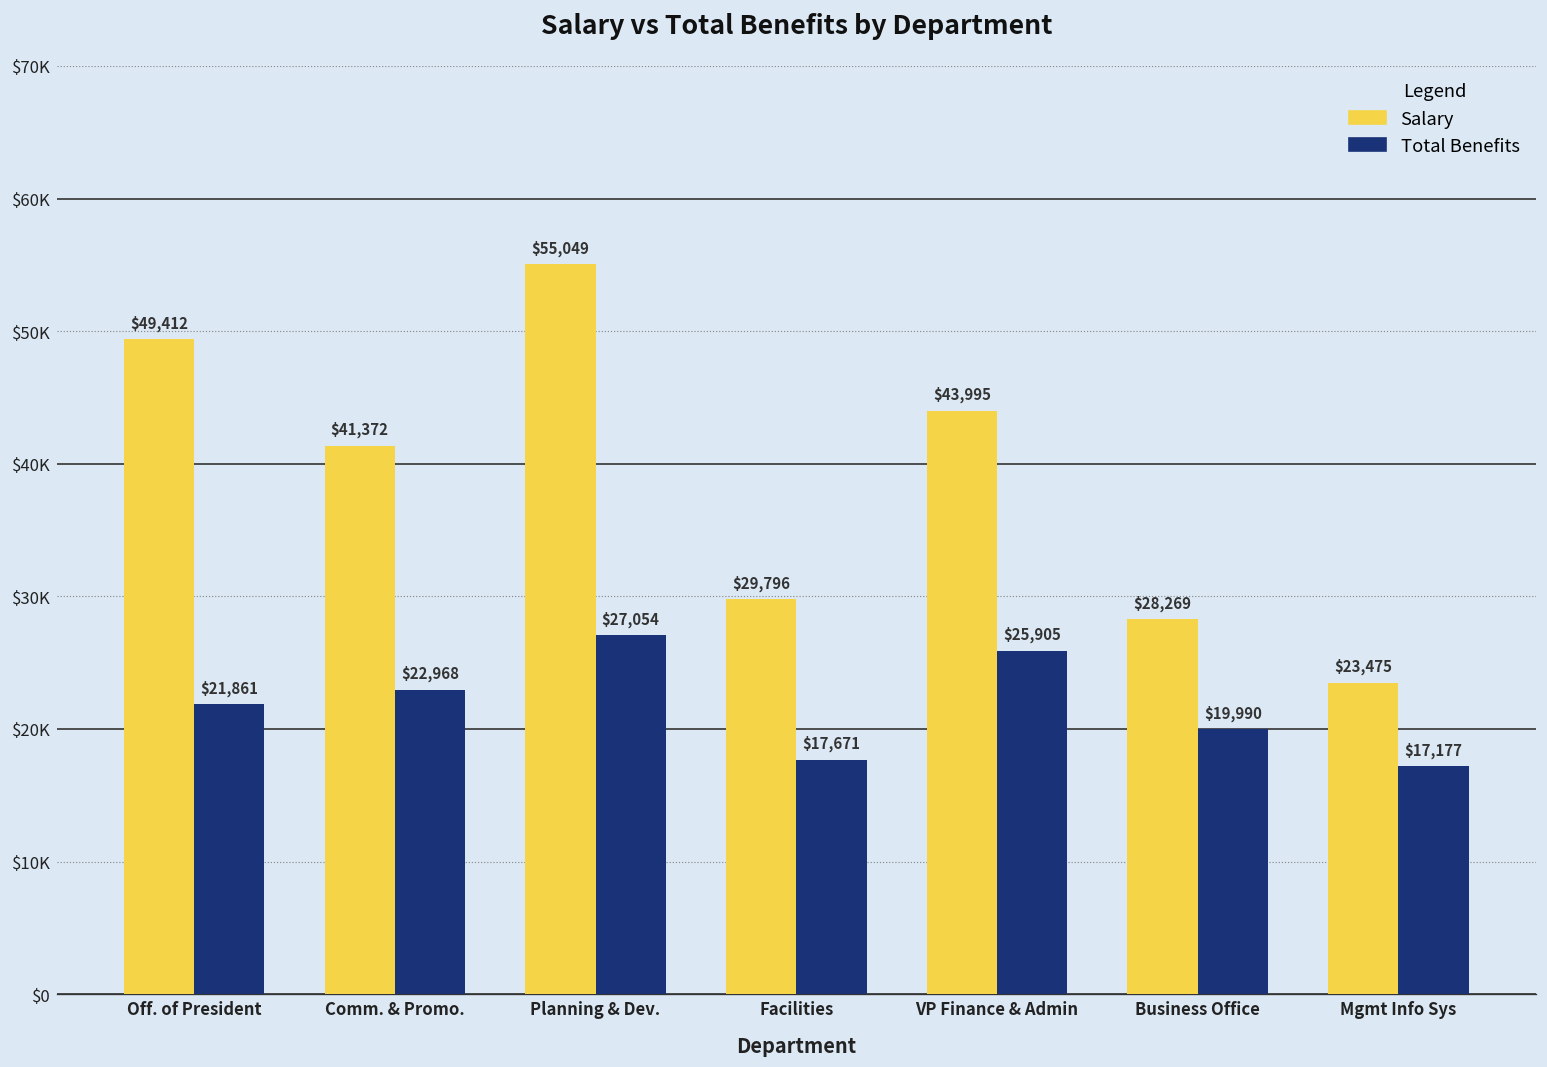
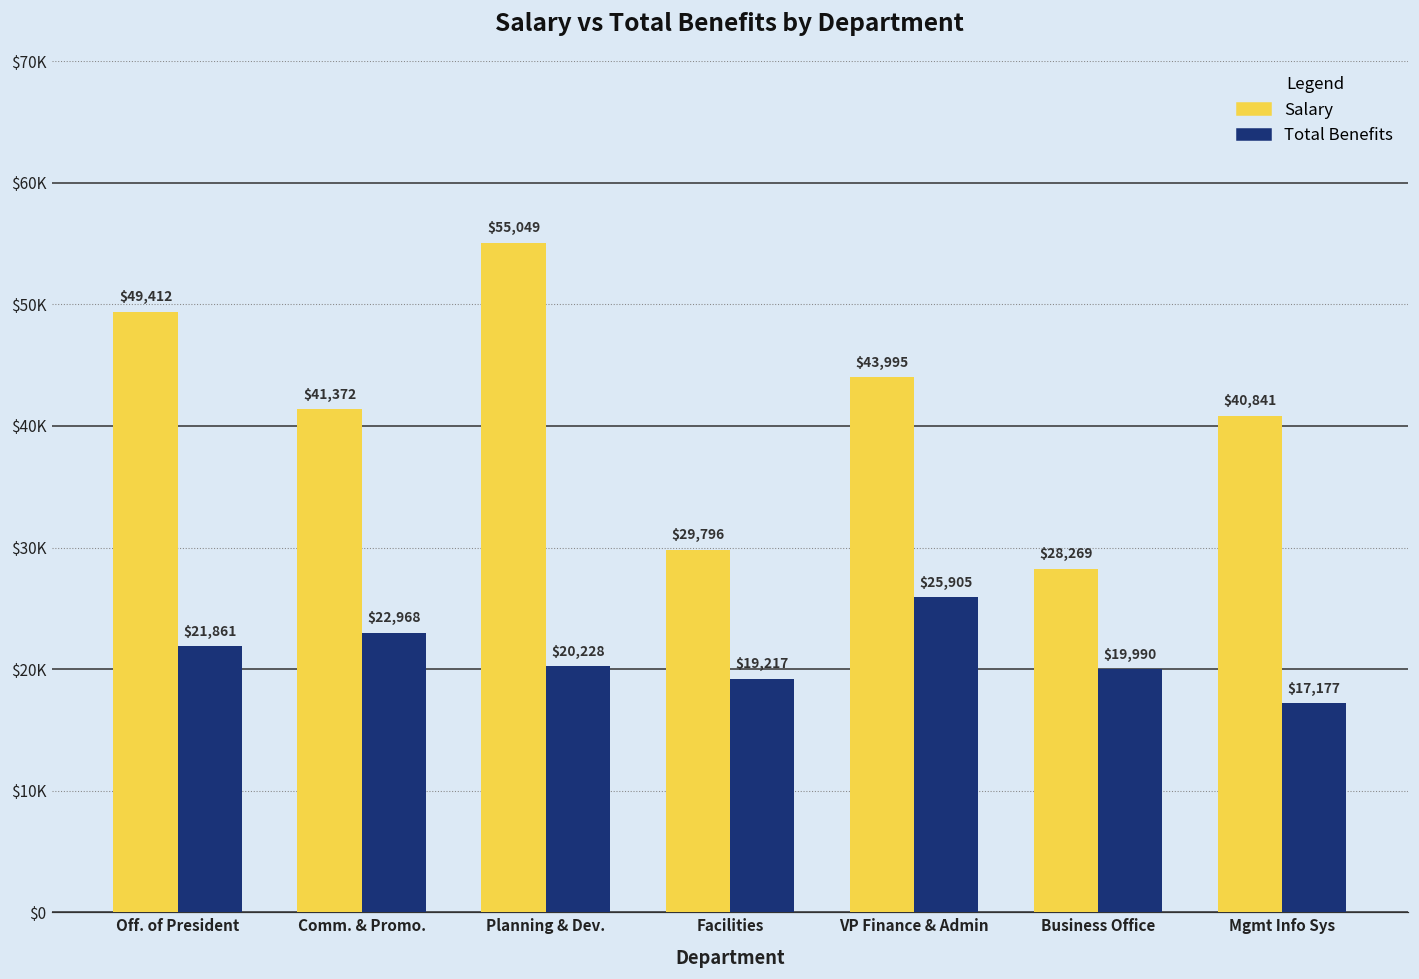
  {
    "Salary": {
      "Off. of President": "$49,412",
      "Comm. & Promo.": "$41,372",
      "Planning & Dev.": "$55,049",
      "Facilities": "$29,796",
      "VP Finance & Admin": "$43,995",
      "Business Office": "$28,269",
-     "Mgmt Info Sys": "$23,475"
+     "Mgmt Info Sys": "$40,841"
    },
    "Total Benefits": {
      "Off. of President": "$21,861",
      "Comm. & Promo.": "$22,968",
-     "Planning & Dev.": "$27,054",
-     "Facilities": "$17,671",
+     "Planning & Dev.": "$20,228",
+     "Facilities": "$19,217",
      "VP Finance & Admin": "$25,905",
      "Business Office": "$19,990",
      "Mgmt Info Sys": "$17,177"
    }
  }
